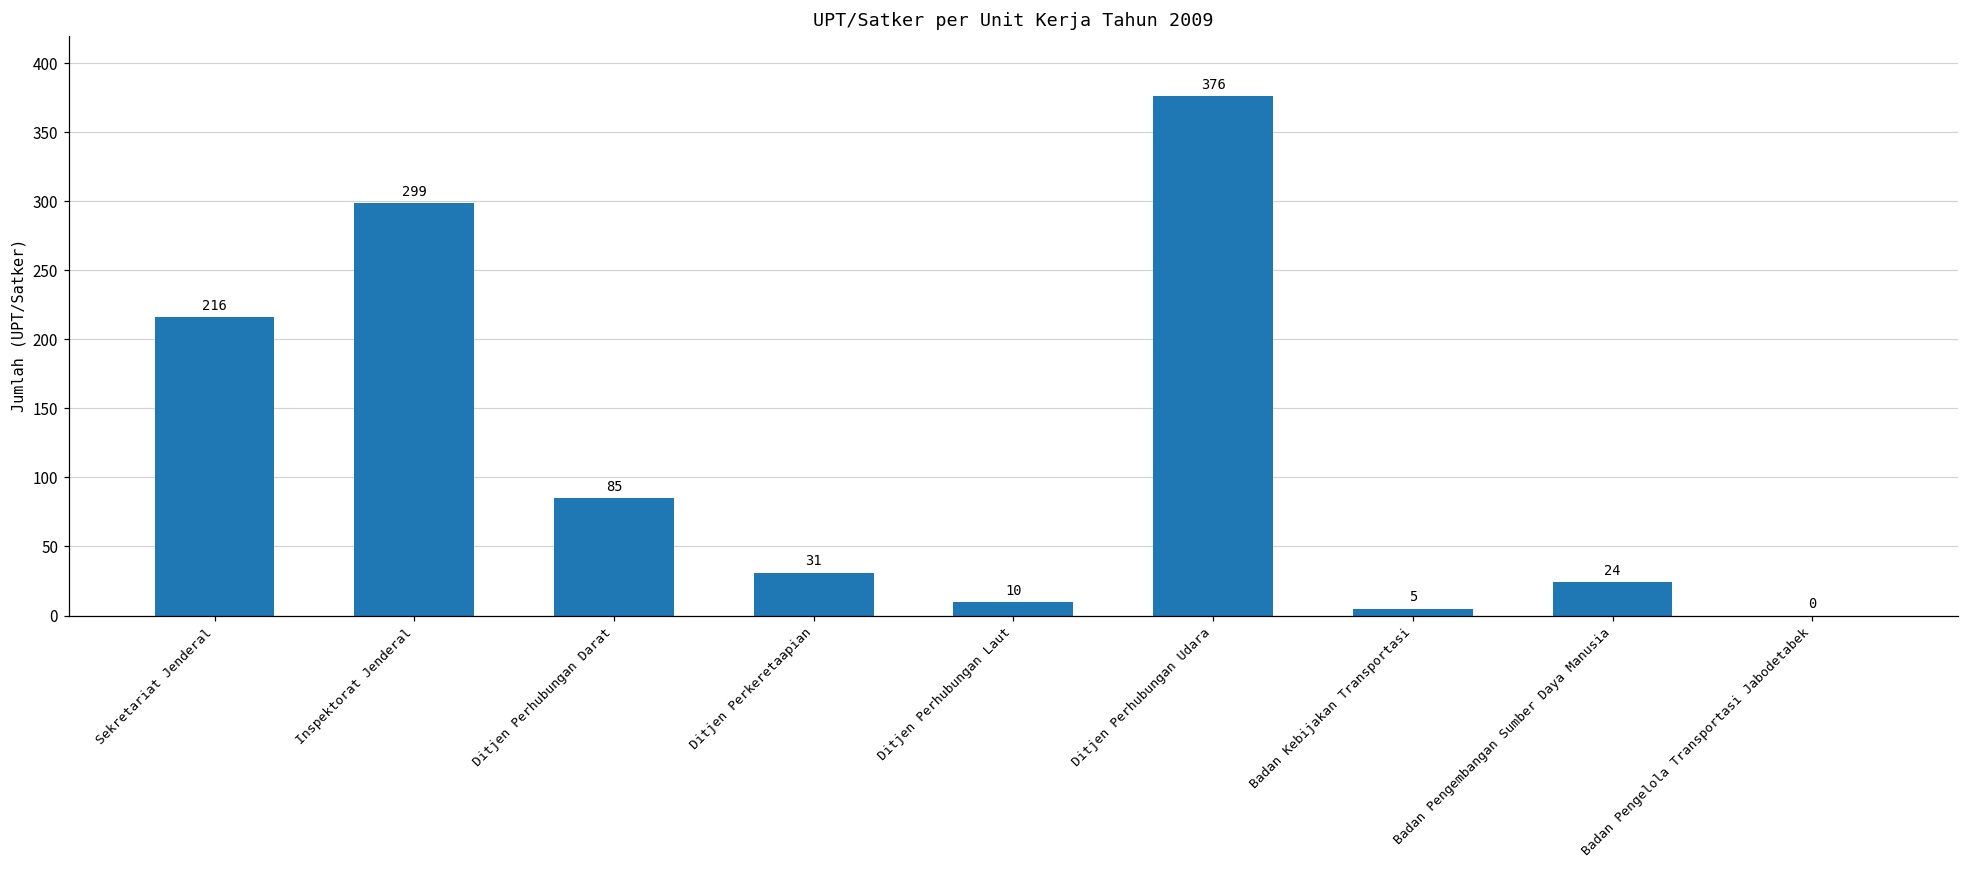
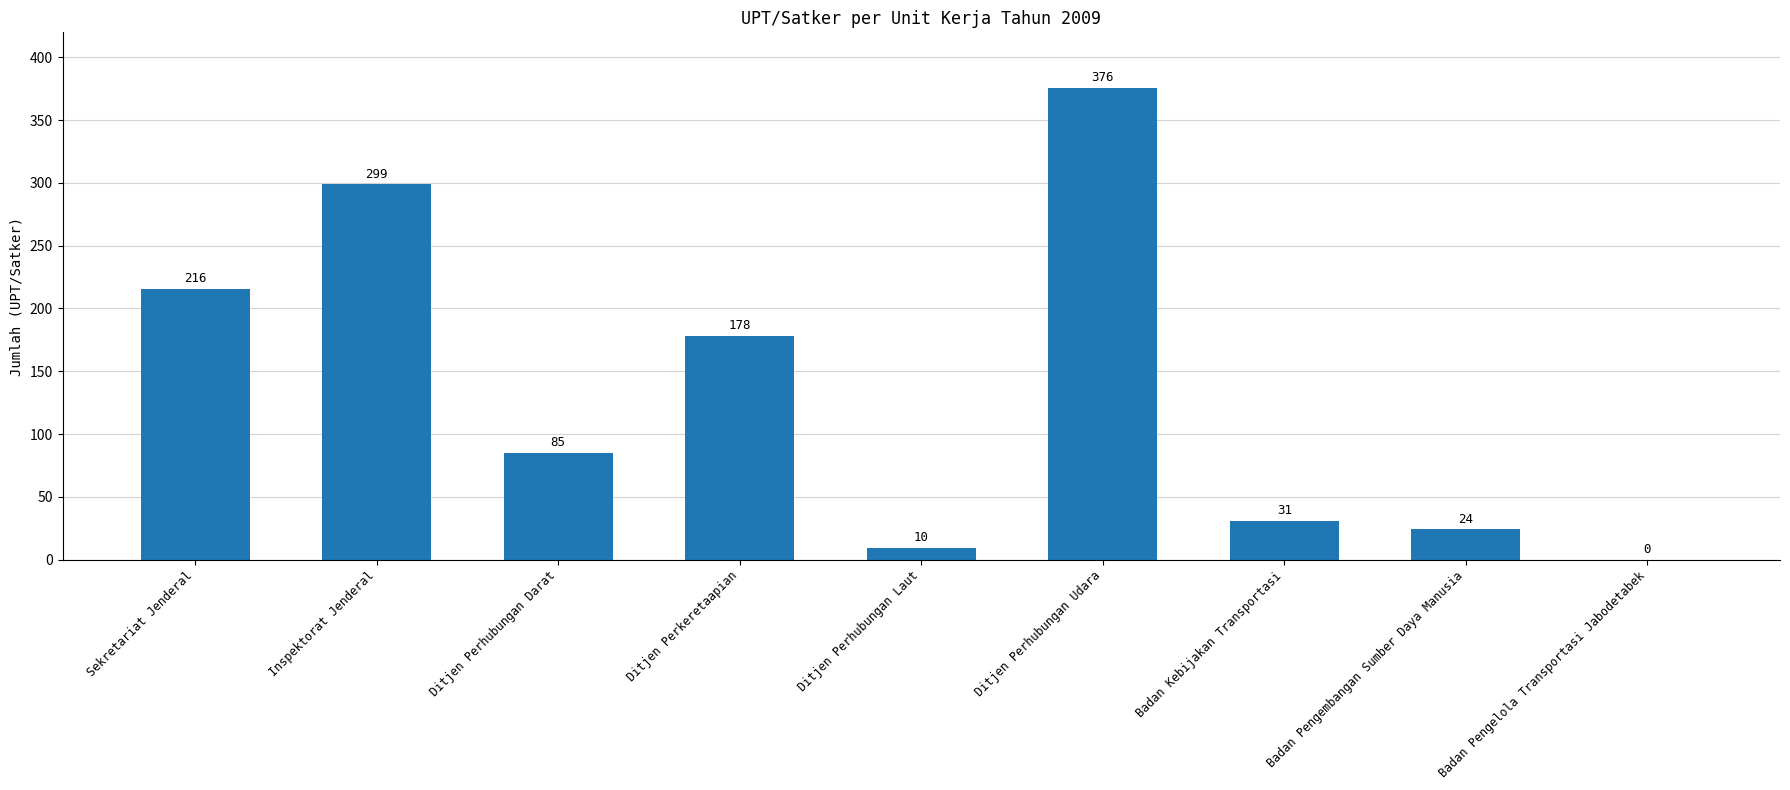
  {
    "Sekretariat Jenderal": 216,
    "Inspektorat Jenderal": 299,
    "Ditjen Perhubungan Darat": 85,
-   "Ditjen Perkeretaapian": 31,
+   "Ditjen Perkeretaapian": 178,
    "Ditjen Perhubungan Laut": 10,
    "Ditjen Perhubungan Udara": 376,
-   "Badan Kebijakan Transportasi": 5,
+   "Badan Kebijakan Transportasi": 31,
    "Badan Pengembangan Sumber Daya Manusia": 24,
    "Badan Pengelola Transportasi Jabodetabek": 0
  }
